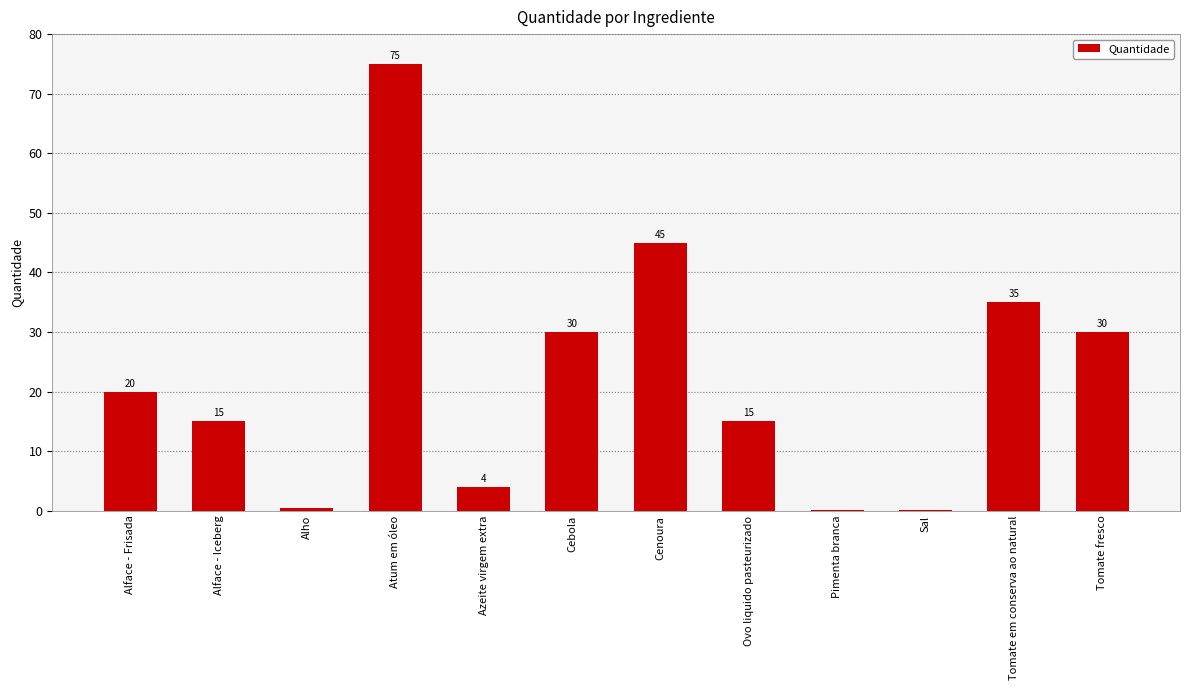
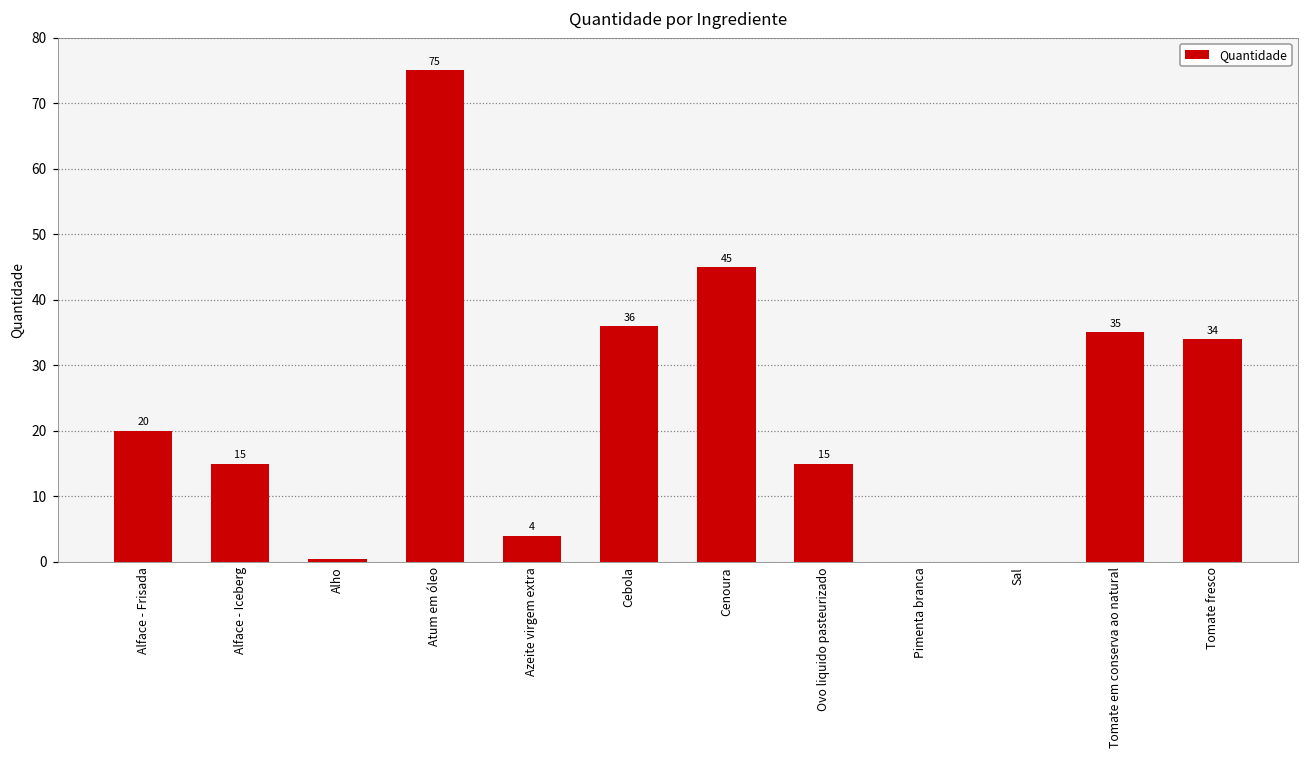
  {
    "Alface - Frisada": 20,
    "Alface - Iceberg": 15,
    "Atum em óleo": 75,
    "Azeite virgem extra": 4,
-   "Cebola": 30,
+   "Cebola": 36,
    "Cenoura": 45,
    "Ovo liquido pasteurizado": 15,
    "Tomate em conserva ao natural": 35,
-   "Tomate fresco": 30
+   "Tomate fresco": 34
  }
